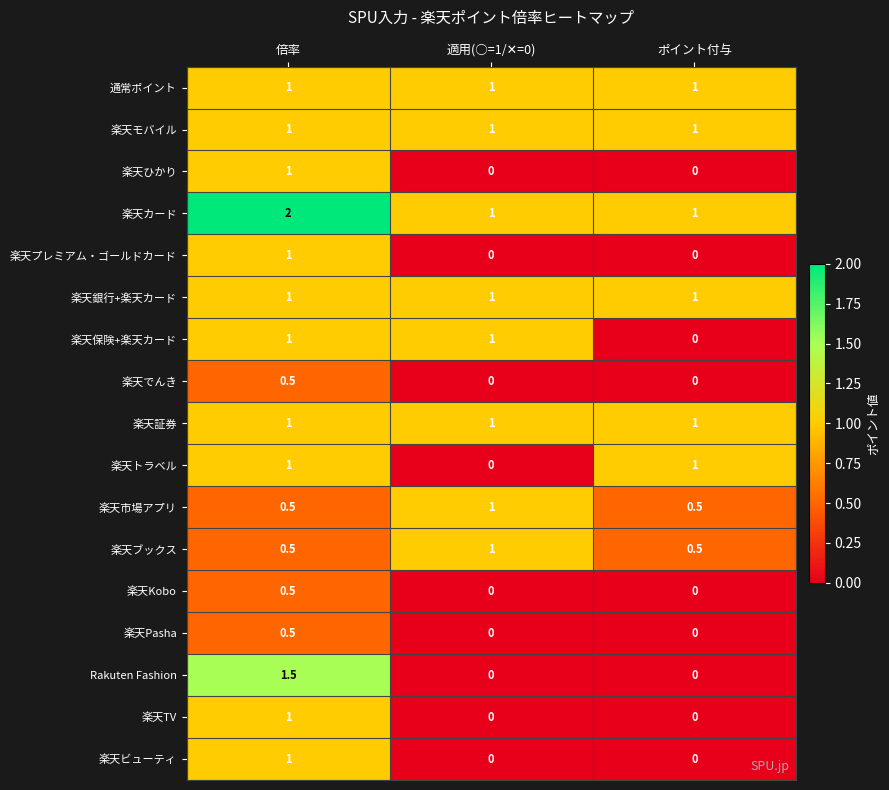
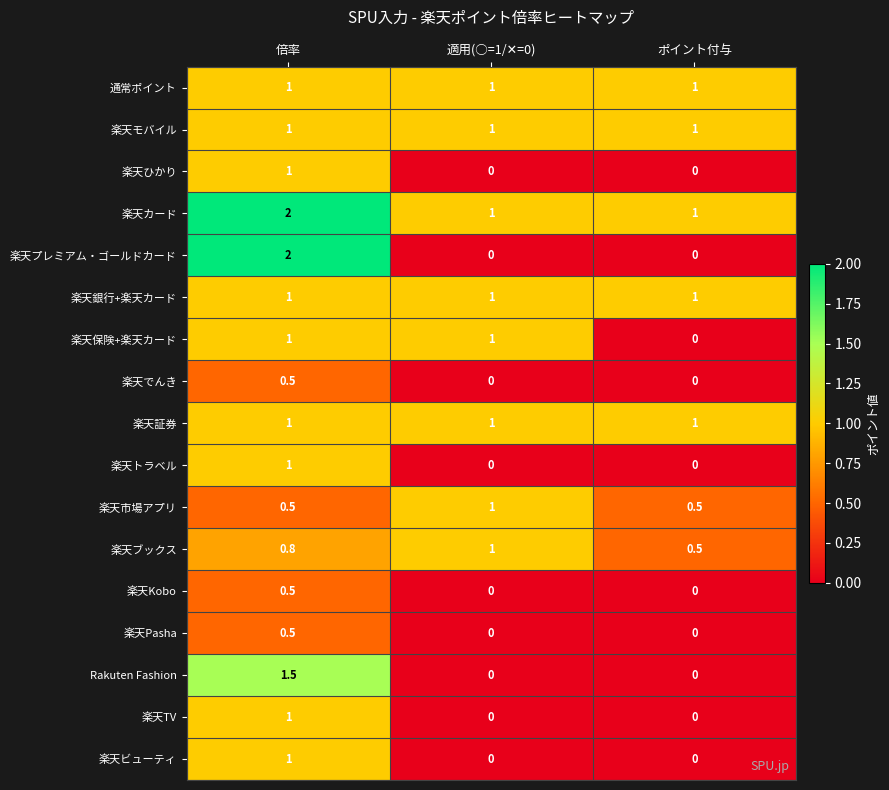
  {
    "通常ポイント": {
      "倍率": 1,
      "適用(○=1/✕=0)": 1,
      "ポイント付与": 1
    },
    "楽天モバイル": {
      "倍率": 1,
      "適用(○=1/✕=0)": 1,
      "ポイント付与": 1
    },
    "楽天ひかり": {
      "倍率": 1,
      "適用(○=1/✕=0)": 0,
      "ポイント付与": 0
    },
    "楽天カード": {
      "倍率": 2,
      "適用(○=1/✕=0)": 1,
      "ポイント付与": 1
    },
    "楽天プレミアム・ゴールドカード": {
-     "倍率": 1,
+     "倍率": 2,
      "適用(○=1/✕=0)": 0,
      "ポイント付与": 0
    },
    "楽天銀行+楽天カード": {
      "倍率": 1,
      "適用(○=1/✕=0)": 1,
      "ポイント付与": 1
    },
    "楽天保険+楽天カード": {
      "倍率": 1,
      "適用(○=1/✕=0)": 1,
      "ポイント付与": 0
    },
    "楽天でんき": {
      "倍率": 0.5,
      "適用(○=1/✕=0)": 0,
      "ポイント付与": 0
    },
    "楽天証券": {
      "倍率": 1,
      "適用(○=1/✕=0)": 1,
      "ポイント付与": 1
    },
    "楽天トラベル": {
      "倍率": 1,
      "適用(○=1/✕=0)": 0,
-     "ポイント付与": 1
+     "ポイント付与": 0
    },
    "楽天市場アプリ": {
      "倍率": 0.5,
      "適用(○=1/✕=0)": 1,
      "ポイント付与": 0.5
    },
    "楽天ブックス": {
-     "倍率": 0.5,
+     "倍率": 0.8,
      "適用(○=1/✕=0)": 1,
      "ポイント付与": 0.5
    },
    "楽天Kobo": {
      "倍率": 0.5,
      "適用(○=1/✕=0)": 0,
      "ポイント付与": 0
    },
    "楽天Pasha": {
      "倍率": 0.5,
      "適用(○=1/✕=0)": 0,
      "ポイント付与": 0
    },
    "Rakuten Fashion": {
      "倍率": 1.5,
      "適用(○=1/✕=0)": 0,
      "ポイント付与": 0
    },
    "楽天TV": {
      "倍率": 1,
      "適用(○=1/✕=0)": 0,
      "ポイント付与": 0
    },
    "楽天ビューティ": {
      "倍率": 1,
      "適用(○=1/✕=0)": 0
    }
  }
